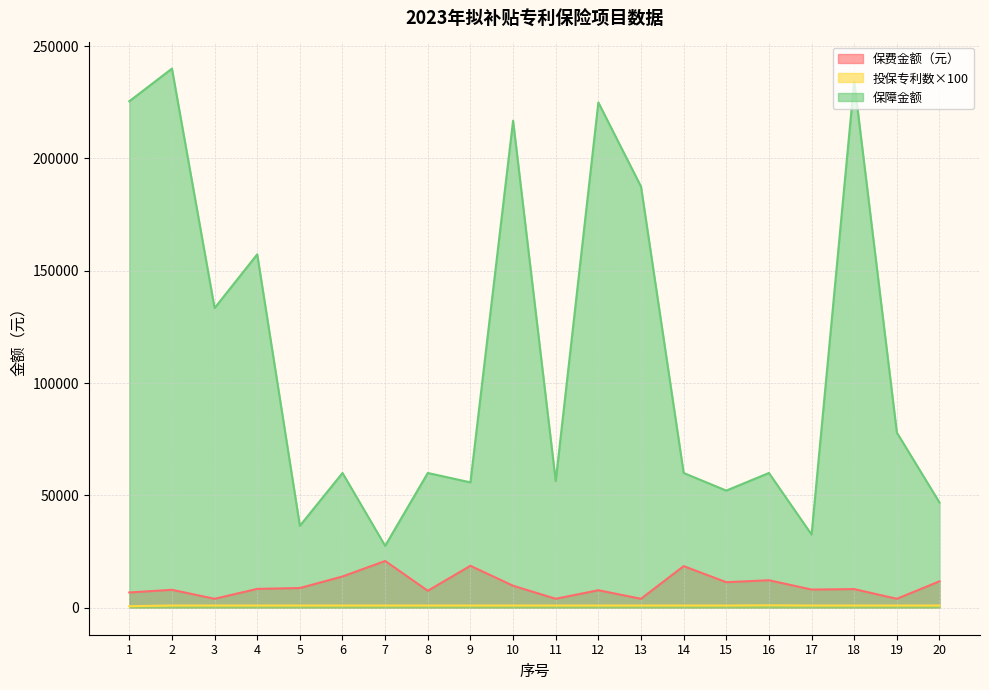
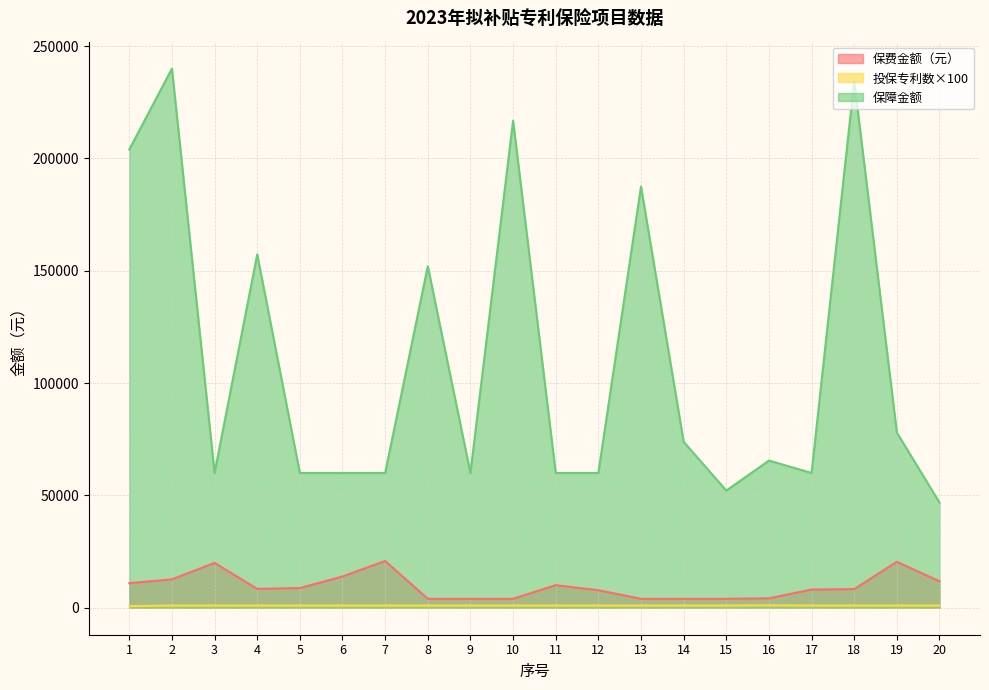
  {
    "保费金额（元）": {
-     "1": 7000,
-     "2": 8000,
-     "3": 4000,
+     "1": 11000,
+     "2": 13000,
+     "3": 20000,
      "4": 8000,
      "5": 9000,
      "6": 14000,
      "7": 21000,
-     "8": 8000,
-     "9": 19000,
-     "10": 10000,
-     "11": 4000,
+     "8": 4000,
+     "9": 4000,
+     "10": 4000,
+     "11": 10000,
      "12": 8000,
      "13": 4000,
-     "14": 19000,
-     "15": 11000,
-     "16": 12000,
+     "14": 4000,
+     "15": 4000,
+     "16": 4000,
      "17": 8000,
      "18": 8000,
-     "19": 4000,
+     "19": 20000,
      "20": 12000
    },
    "投保专利数×100": {
      "1": 1000,
      "2": 1000,
      "3": 1000,
      "4": 1000,
      "5": 1000,
      "6": 1000,
      "7": 1000,
      "8": 1000,
      "9": 1000,
      "10": 1000,
      "11": 1000,
      "12": 1000,
      "13": 1000,
      "14": 1000,
      "15": 1000,
      "16": 1000,
      "17": 1000,
      "18": 1000,
      "19": 1000,
      "20": 1000
    },
    "保障金额": {
-     "1": 225000,
+     "1": 204000,
      "2": 240000,
-     "3": 133000,
+     "3": 60000,
      "4": 157000,
-     "5": 36000,
+     "5": 60000,
      "6": 60000,
-     "7": 28000,
-     "8": 60000,
-     "9": 56000,
+     "7": 60000,
+     "8": 152000,
+     "9": 60000,
      "10": 217000,
-     "11": 56000,
-     "12": 225000,
+     "11": 60000,
+     "12": 60000,
      "13": 188000,
-     "14": 60000,
+     "14": 74000,
      "15": 52000,
-     "16": 60000,
-     "17": 33000,
+     "16": 66000,
+     "17": 60000,
      "19": 78000,
      "20": 47000
    }
  }
